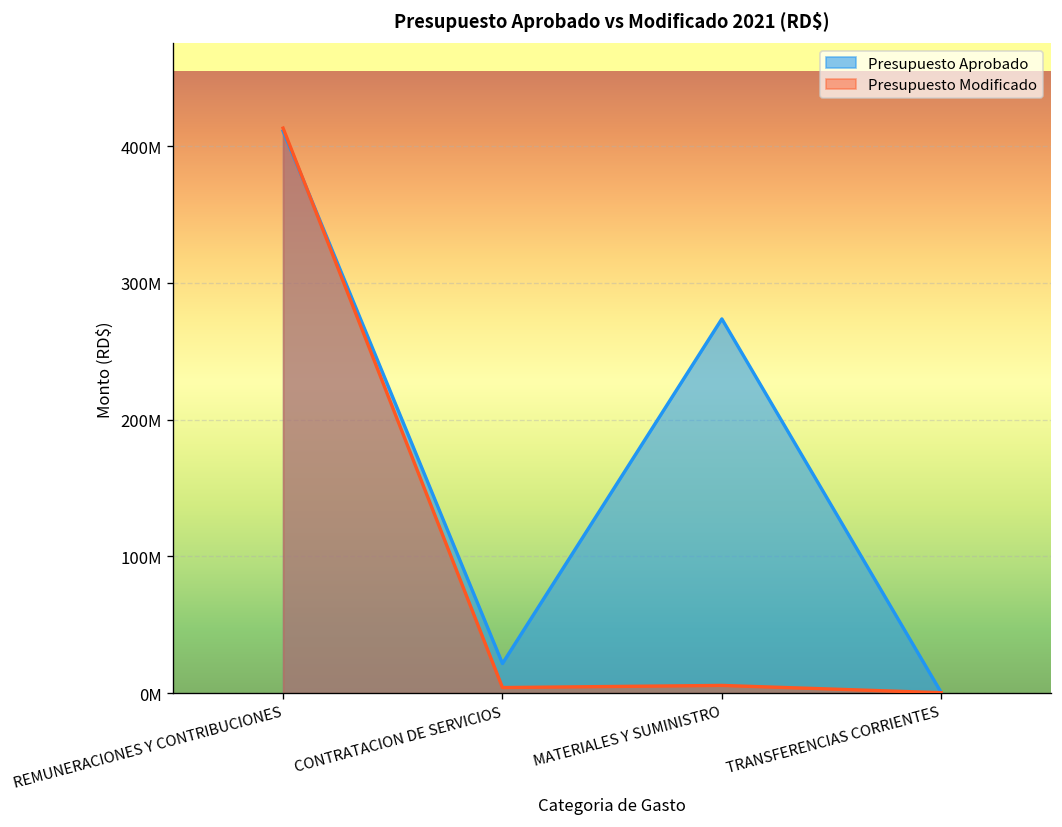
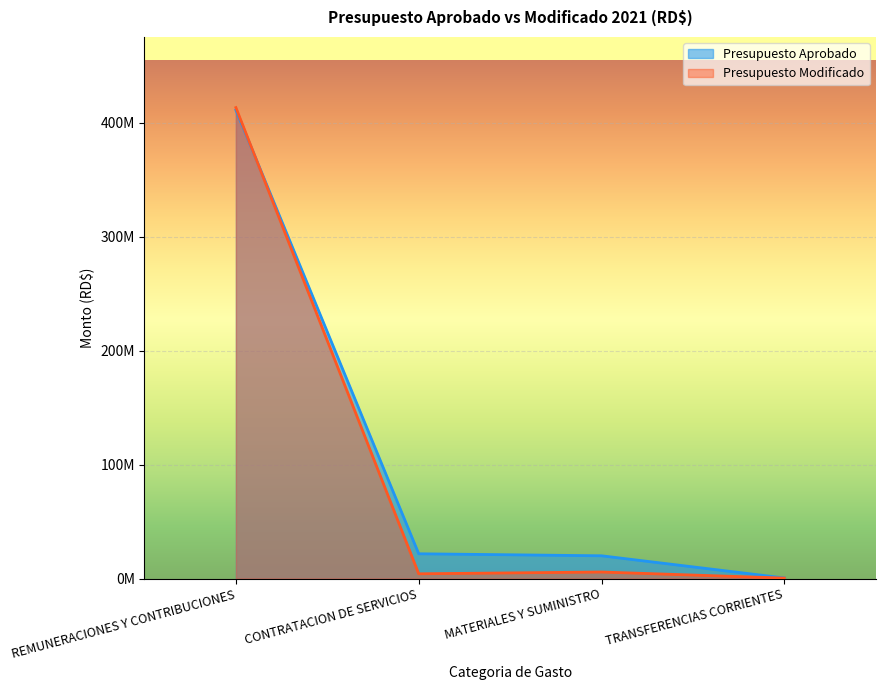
  {
    "Presupuesto Aprobado": {
      "CONTRATACION DE SERVICIOS": 22000000,
-     "MATERIALES Y SUMINISTRO": 274000000
+     "MATERIALES Y SUMINISTRO": 20000000
    },
    "Presupuesto Modificado": {
      "CONTRATACION DE SERVICIOS": 4000000,
      "MATERIALES Y SUMINISTRO": 6000000
    }
  }
